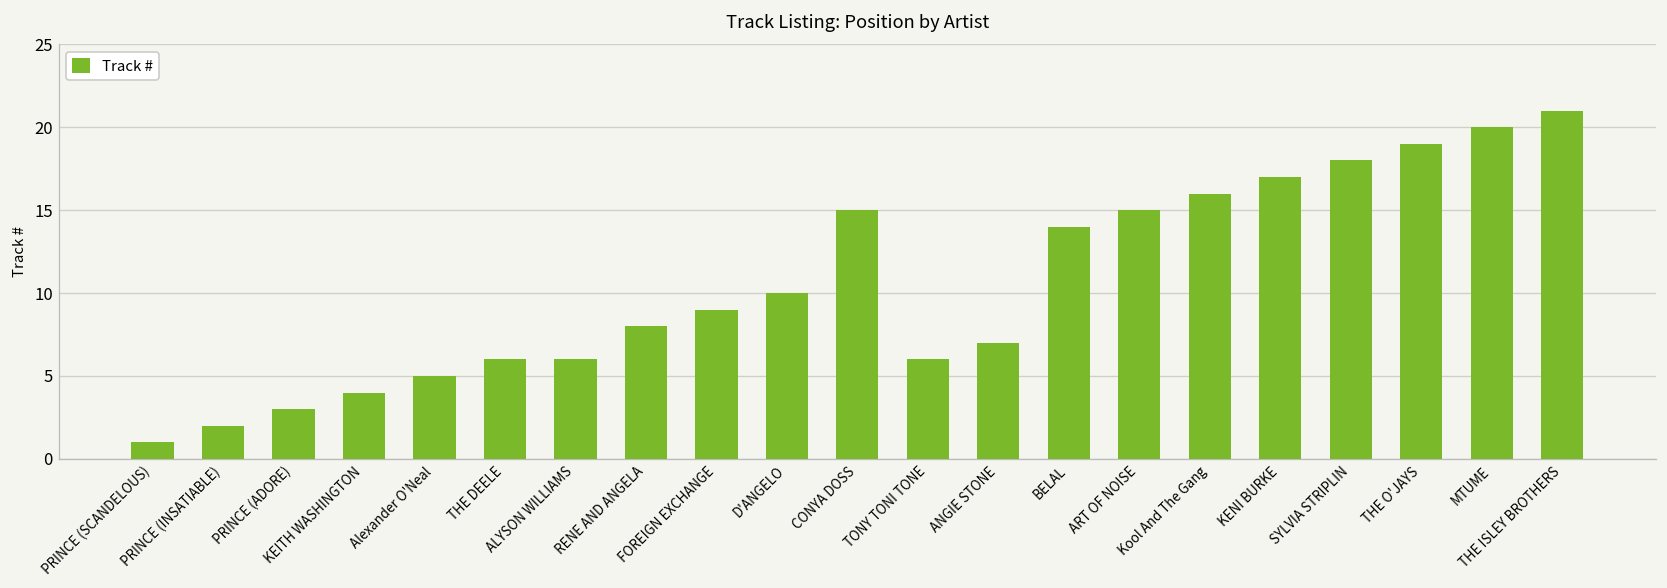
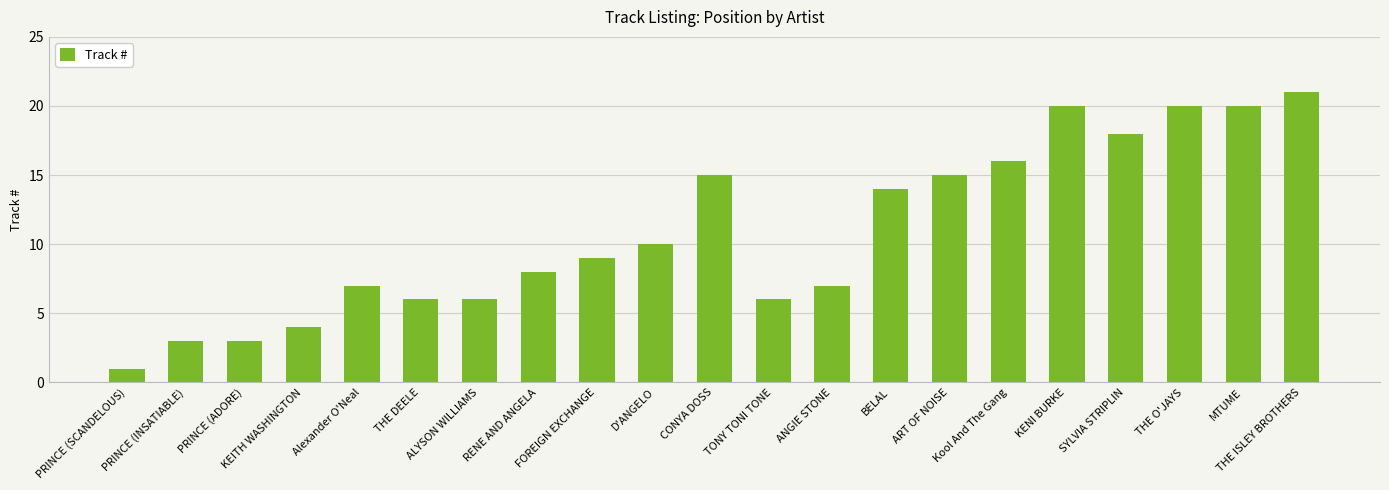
  {
    "PRINCE (SCANDELOUS)": 1,
-   "PRINCE (INSATIABLE)": 2,
+   "PRINCE (INSATIABLE)": 3,
    "PRINCE (ADORE)": 3,
    "KEITH WASHINGTON": 4,
-   "Alexander O'Neal": 5,
+   "Alexander O'Neal": 7,
    "THE DEELE": 6,
    "ALYSON WILLIAMS": 6,
    "RENE AND ANGELA": 8,
    "FOREIGN EXCHANGE": 9,
    "D'ANGELO": 10,
    "CONYA DOSS": 15,
    "TONY TONI TONE": 6,
    "ANGIE STONE": 7,
    "BELAL": 14,
    "ART OF NOISE": 15,
    "Kool And The Gang": 16,
-   "KENI BURKE": 17,
+   "KENI BURKE": 20,
    "SYLVIA STRIPLIN": 18,
-   "THE O'JAYS": 19,
+   "THE O'JAYS": 20,
    "MTUME": 20,
    "THE ISLEY BROTHERS": 21
  }
